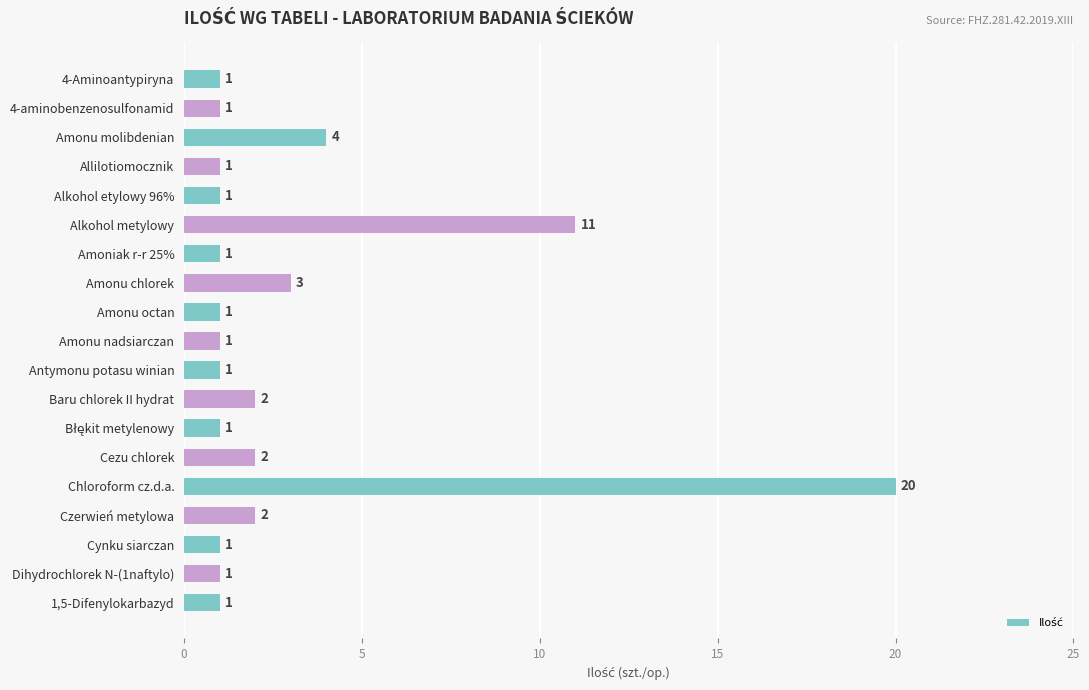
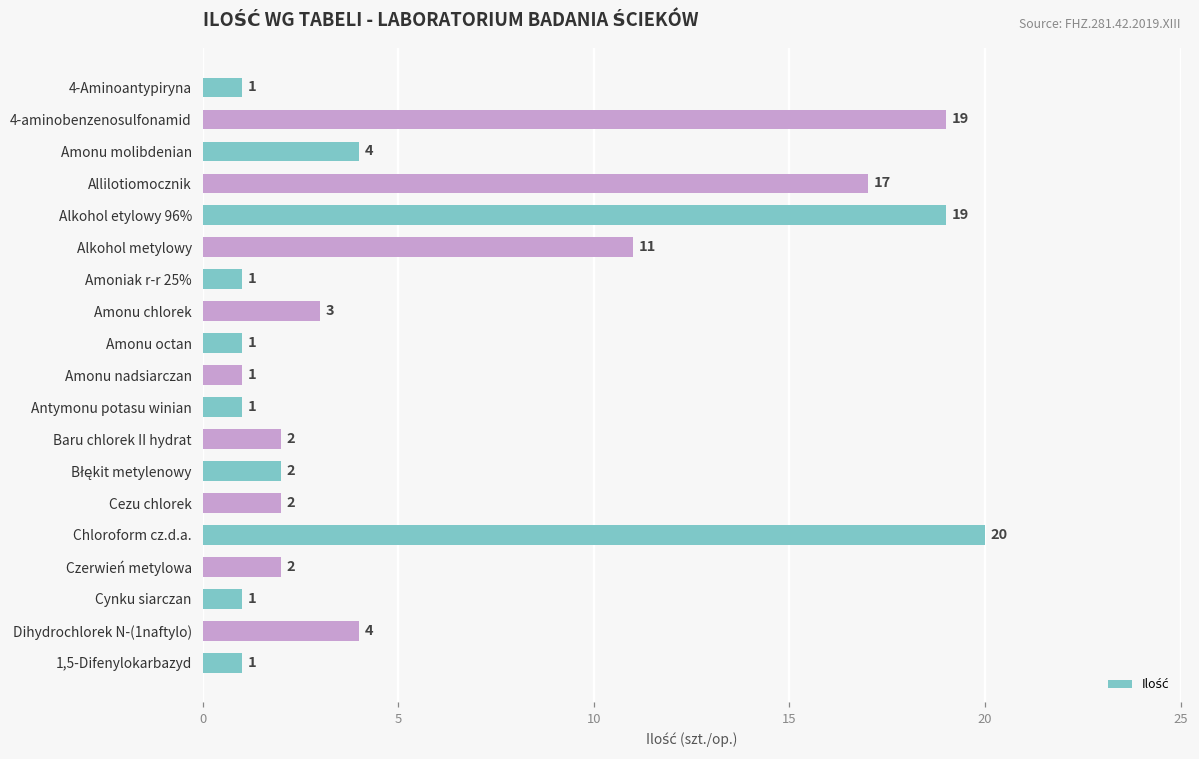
  {
    "4-Aminoantypiryna": 1,
-   "4-aminobenzenosulfonamid": 1,
+   "4-aminobenzenosulfonamid": 19,
    "Amonu molibdenian": 4,
-   "Allilotiomocznik": 1,
-   "Alkohol etylowy 96%": 1,
+   "Allilotiomocznik": 17,
+   "Alkohol etylowy 96%": 19,
    "Alkohol metylowy": 11,
    "Amoniak r-r 25%": 1,
    "Amonu chlorek": 3,
    "Amonu octan": 1,
    "Amonu nadsiarczan": 1,
    "Antymonu potasu winian": 1,
    "Baru chlorek II hydrat": 2,
-   "Błękit metylenowy": 1,
+   "Błękit metylenowy": 2,
    "Cezu chlorek": 2,
    "Chloroform cz.d.a.": 20,
    "Czerwień metylowa": 2,
    "Cynku siarczan": 1,
-   "Dihydrochlorek N-(1naftylo)": 1,
+   "Dihydrochlorek N-(1naftylo)": 4,
    "1,5-Difenylokarbazyd": 1
  }
